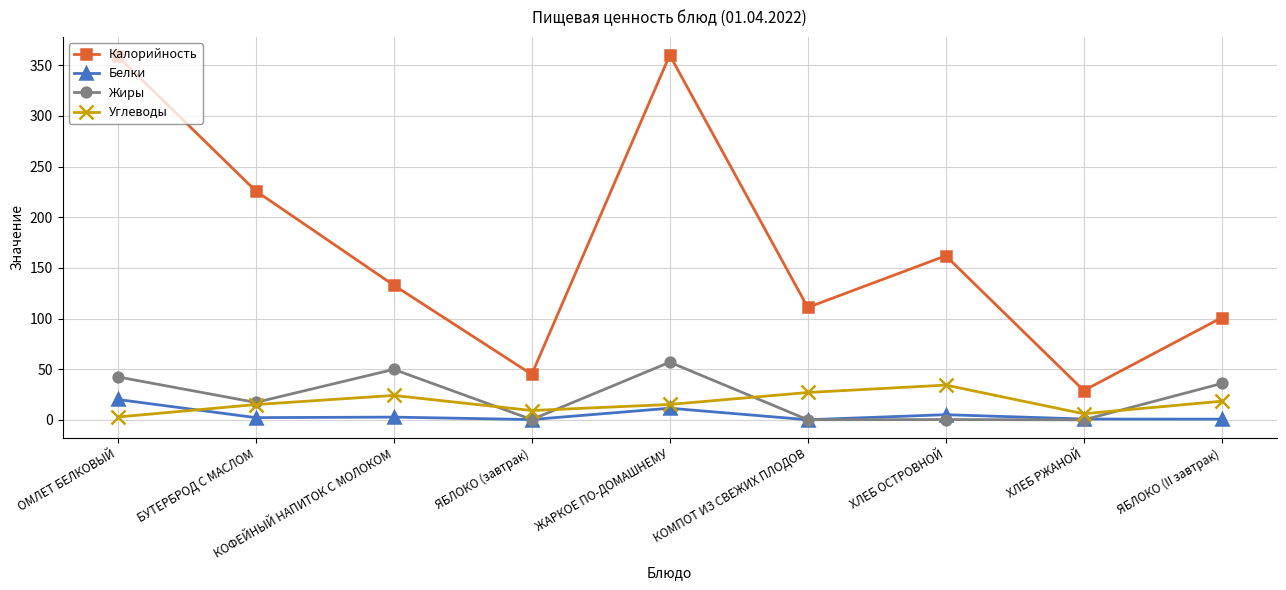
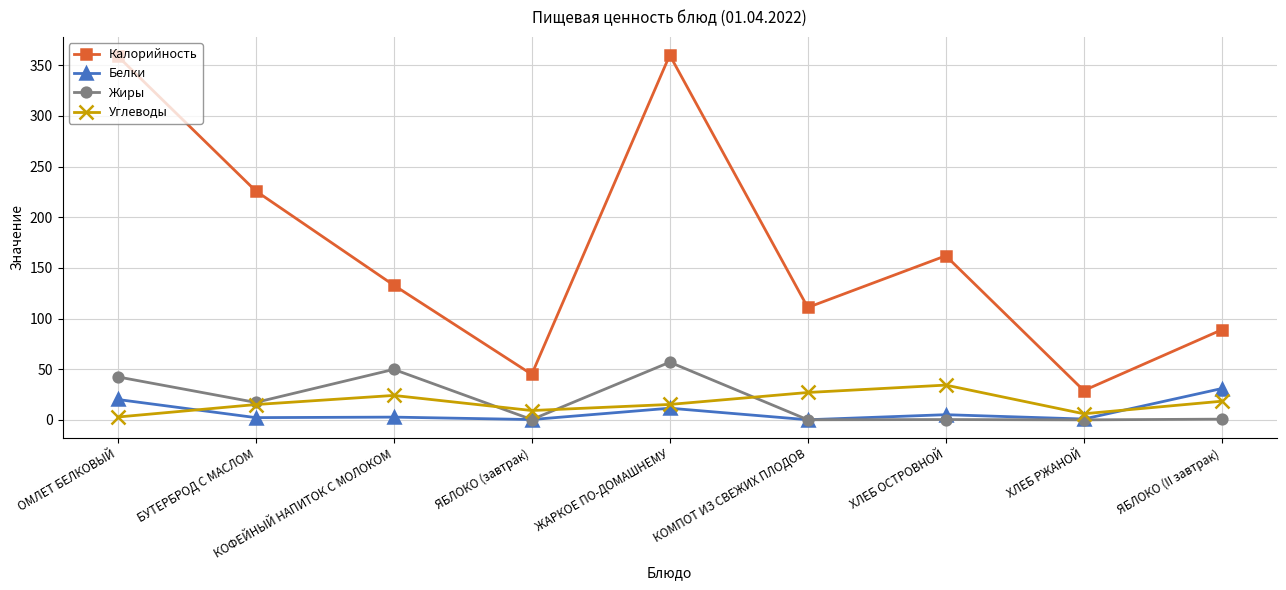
  {
    "Калорийность": {
      "БУТЕРБРОД С МАСЛОМ": 226,
      "КОФЕЙНЫЙ НАПИТОК С МОЛОКОМ": 133,
      "ЯБЛОКО (завтрак)": 45,
      "ЖАРКОЕ ПО-ДОМАШНЕМУ": 360,
      "КОМПОТ ИЗ СВЕЖИХ ПЛОДОВ": 111,
      "ХЛЕБ ОСТРОВНОЙ": 162,
      "ХЛЕБ РЖАНОЙ": 29,
-     "ЯБЛОКО (II завтрак)": 101
+     "ЯБЛОКО (II завтрак)": 89
    },
    "Белки": {
      "ОМЛЕТ БЕЛКОВЫЙ": 20,
      "БУТЕРБРОД С МАСЛОМ": 2,
      "КОФЕЙНЫЙ НАПИТОК С МОЛОКОМ": 3,
      "ЖАРКОЕ ПО-ДОМАШНЕМУ": 12,
      "ХЛЕБ ОСТРОВНОЙ": 5,
-     "ЯБЛОКО (II завтрак)": 1
+     "ЯБЛОКО (II завтрак)": 31
    },
    "Жиры": {
      "ОМЛЕТ БЕЛКОВЫЙ": 43,
      "КОФЕЙНЫЙ НАПИТОК С МОЛОКОМ": 50,
      "ЖАРКОЕ ПО-ДОМАШНЕМУ": 57,
      "ХЛЕБ ОСТРОВНОЙ": 0,
-     "ЯБЛОКО (II завтрак)": 36
+     "ЯБЛОКО (II завтрак)": 1
    },
    "Углеводы": {
      "ОМЛЕТ БЕЛКОВЫЙ": 3,
      "КОФЕЙНЫЙ НАПИТОК С МОЛОКОМ": 24,
      "ЯБЛОКО (завтрак)": 9,
      "ЖАРКОЕ ПО-ДОМАШНЕМУ": 15,
      "КОМПОТ ИЗ СВЕЖИХ ПЛОДОВ": 27,
      "ХЛЕБ ОСТРОВНОЙ": 34,
      "ХЛЕБ РЖАНОЙ": 6,
      "ЯБЛОКО (II завтрак)": 19
    }
  }
